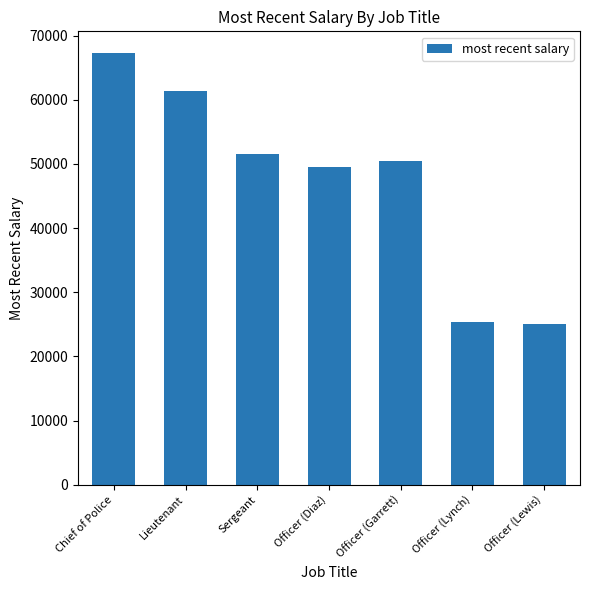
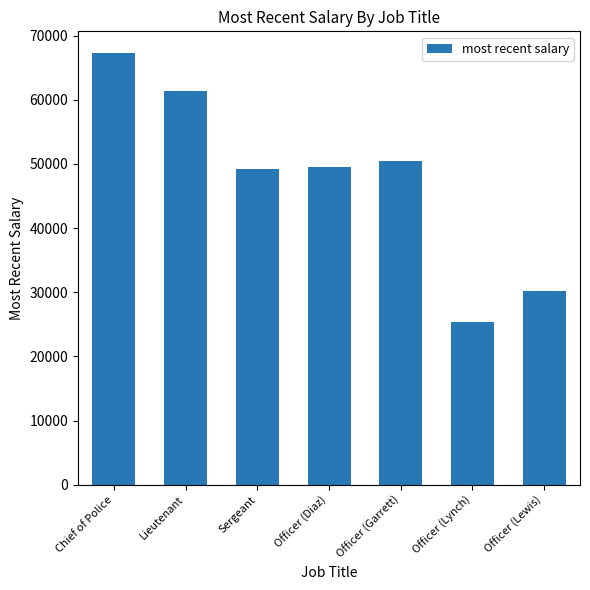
  {
    "Chief of Police": 67000,
    "Lieutenant": 61000,
-   "Sergeant": 52000,
+   "Sergeant": 49000,
    "Officer (Diaz)": 49000,
    "Officer (Garrett)": 50000,
    "Officer (Lynch)": 25000,
-   "Officer (Lewis)": 25000
+   "Officer (Lewis)": 30000
  }
